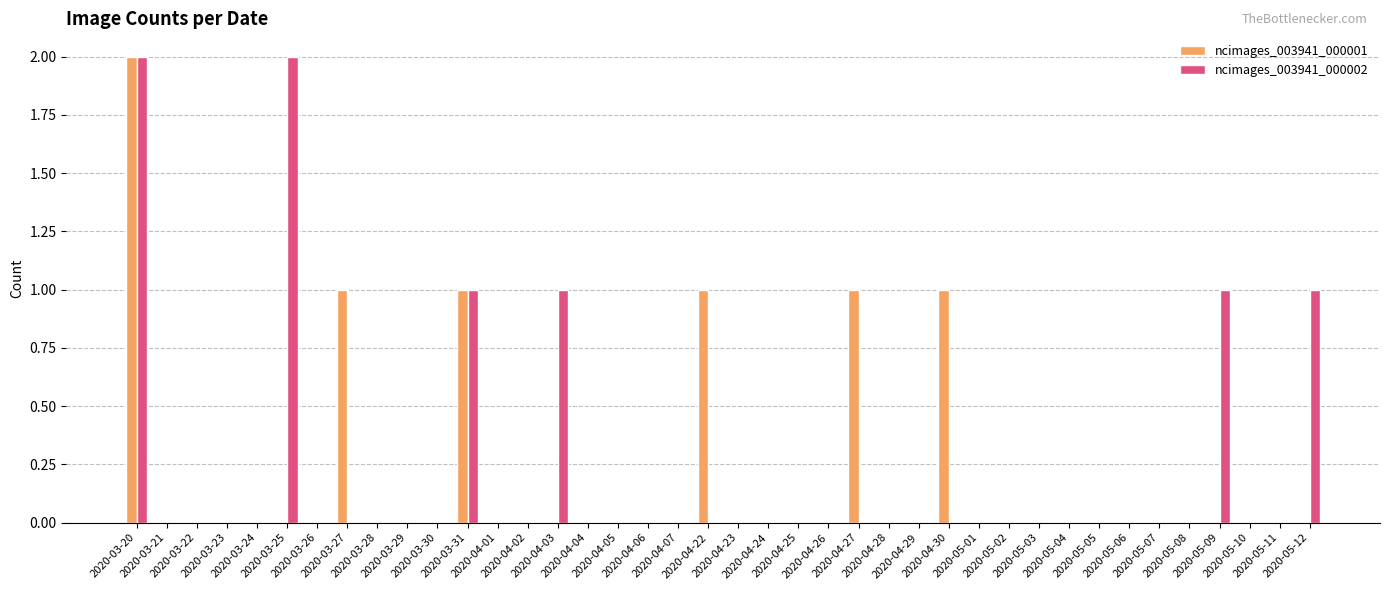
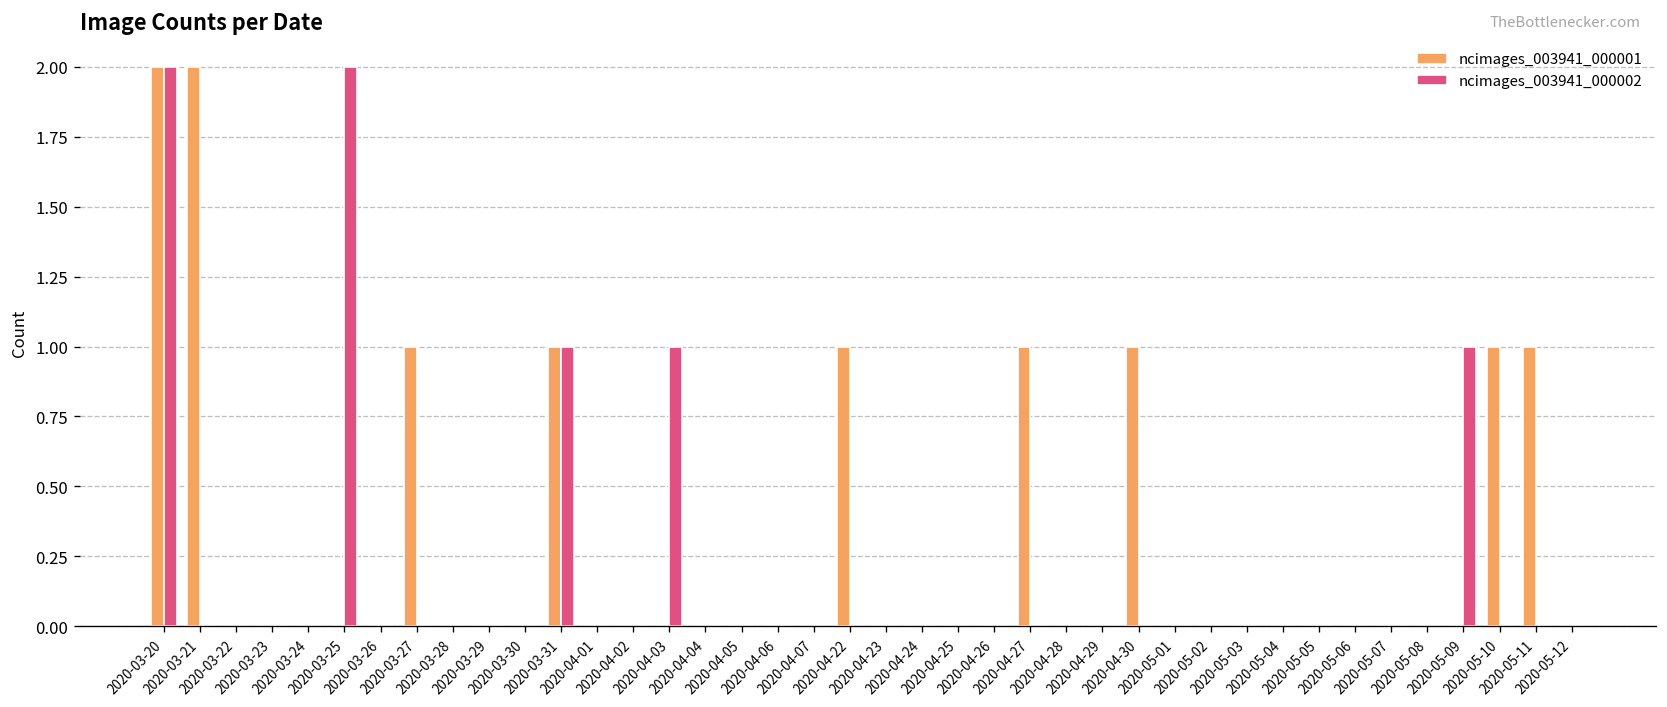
  {
    "ncimages_003941_000001": {
      "2020-03-20": 2,
-     "2020-03-21": 0,
+     "2020-03-21": 2,
      "2020-03-22": 0,
      "2020-03-23": 0,
      "2020-03-24": 0,
      "2020-03-25": 0,
      "2020-03-26": 0,
      "2020-03-27": 1,
      "2020-03-28": 0,
      "2020-03-29": 0,
      "2020-03-30": 0,
      "2020-03-31": 1,
      "2020-04-01": 0,
      "2020-04-02": 0,
      "2020-04-03": 0,
      "2020-04-04": 0,
      "2020-04-05": 0,
      "2020-04-06": 0,
      "2020-04-07": 0,
      "2020-04-22": 1,
      "2020-04-23": 0,
      "2020-04-24": 0,
      "2020-04-25": 0,
      "2020-04-26": 0,
      "2020-04-27": 1,
      "2020-04-28": 0,
      "2020-04-29": 0,
      "2020-04-30": 1,
      "2020-05-01": 0,
      "2020-05-02": 0,
      "2020-05-03": 0,
      "2020-05-04": 0,
      "2020-05-05": 0,
      "2020-05-06": 0,
      "2020-05-07": 0,
      "2020-05-08": 0,
      "2020-05-09": 0,
-     "2020-05-10": 0,
-     "2020-05-11": 0,
+     "2020-05-10": 1,
+     "2020-05-11": 1,
      "2020-05-12": 0
    },
    "ncimages_003941_000002": {
      "2020-03-20": 2,
      "2020-03-21": 0,
      "2020-03-22": 0,
      "2020-03-23": 0,
      "2020-03-24": 0,
      "2020-03-25": 2,
      "2020-03-26": 0,
      "2020-03-27": 0,
      "2020-03-28": 0,
      "2020-03-29": 0,
      "2020-03-30": 0,
      "2020-03-31": 1,
      "2020-04-01": 0,
      "2020-04-02": 0,
      "2020-04-03": 1,
      "2020-04-04": 0,
      "2020-04-05": 0,
      "2020-04-06": 0,
      "2020-04-07": 0,
      "2020-04-22": 0,
      "2020-04-23": 0,
      "2020-04-24": 0,
      "2020-04-25": 0,
      "2020-04-26": 0,
      "2020-04-27": 0,
      "2020-04-28": 0,
      "2020-04-29": 0,
      "2020-04-30": 0,
      "2020-05-01": 0,
      "2020-05-02": 0,
      "2020-05-03": 0,
      "2020-05-04": 0,
      "2020-05-05": 0,
      "2020-05-06": 0,
      "2020-05-07": 0,
      "2020-05-08": 0,
      "2020-05-09": 1,
      "2020-05-10": 0,
      "2020-05-11": 0,
-     "2020-05-12": 1
+     "2020-05-12": 0
    }
  }
